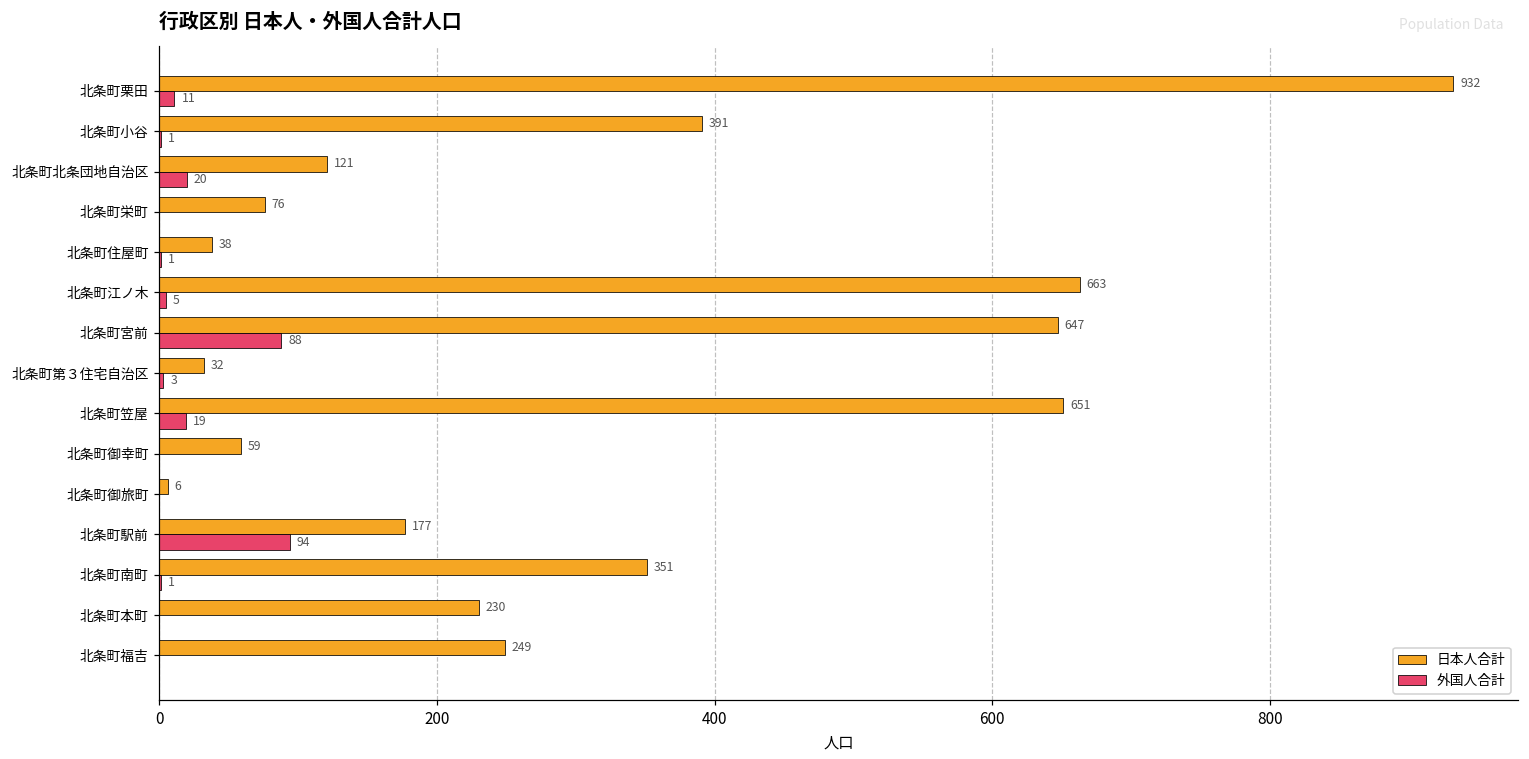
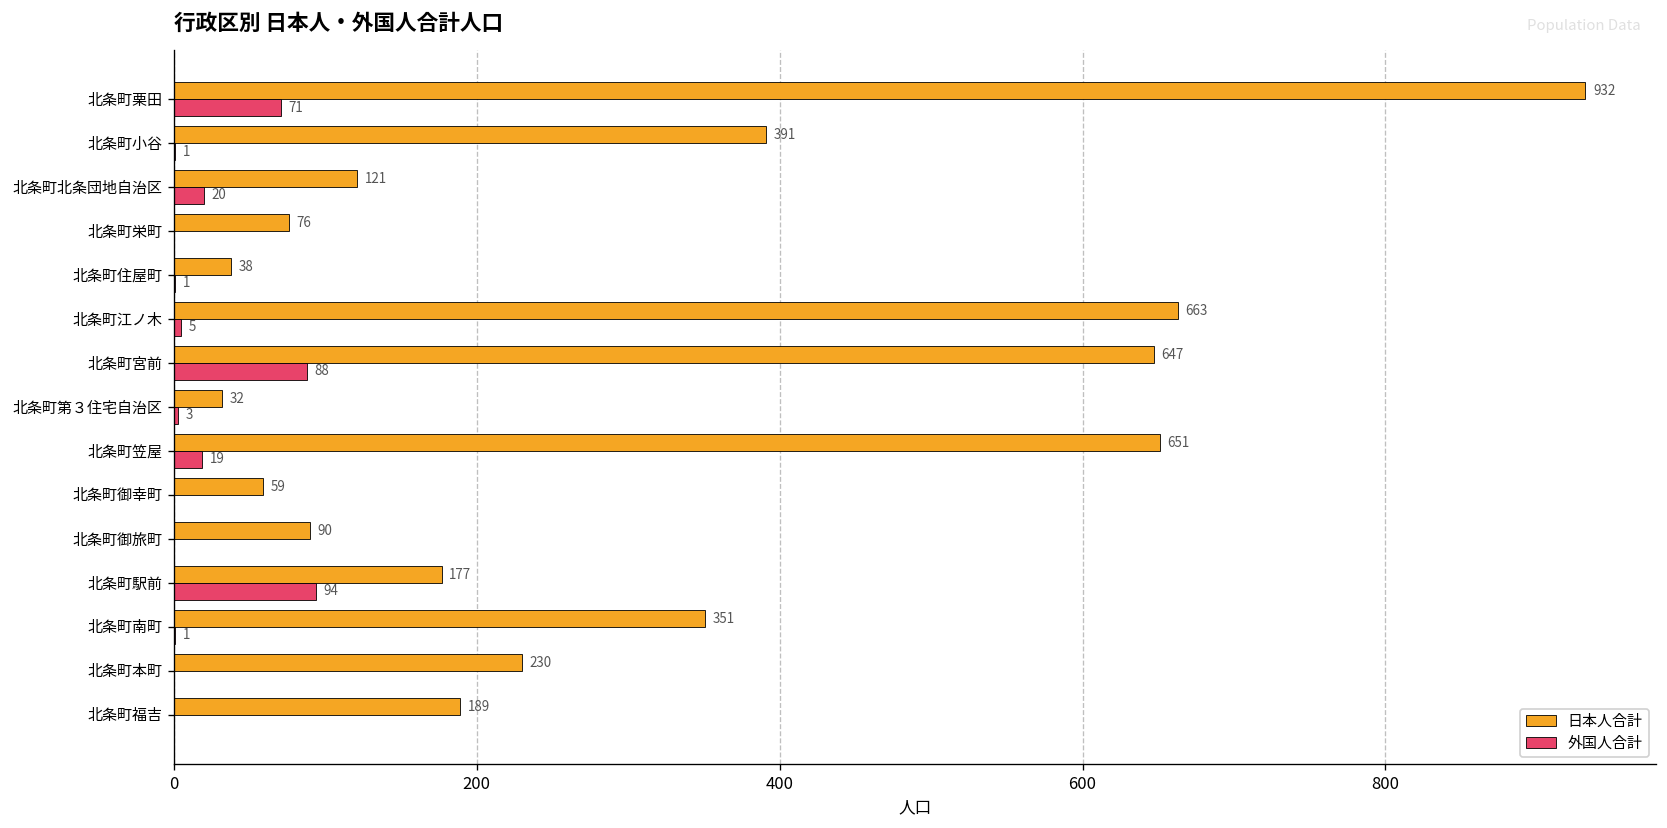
  {
    "日本人合計": {
      "北条町栗田": 932,
      "北条町小谷": 391,
      "北条町北条団地自治区": 121,
      "北条町栄町": 76,
      "北条町住屋町": 38,
      "北条町江ノ木": 663,
      "北条町宮前": 647,
      "北条町第３住宅自治区": 32,
      "北条町笠屋": 651,
      "北条町御幸町": 59,
-     "北条町御旅町": 6,
+     "北条町御旅町": 90,
      "北条町駅前": 177,
      "北条町南町": 351,
      "北条町本町": 230,
-     "北条町福吉": 249
+     "北条町福吉": 189
    },
    "外国人合計": {
-     "北条町栗田": 11,
+     "北条町栗田": 71,
      "北条町小谷": 1,
      "北条町北条団地自治区": 20,
      "北条町住屋町": 1,
      "北条町江ノ木": 5,
      "北条町宮前": 88,
      "北条町第３住宅自治区": 3,
      "北条町笠屋": 19,
      "北条町駅前": 94,
      "北条町南町": 1
    }
  }
